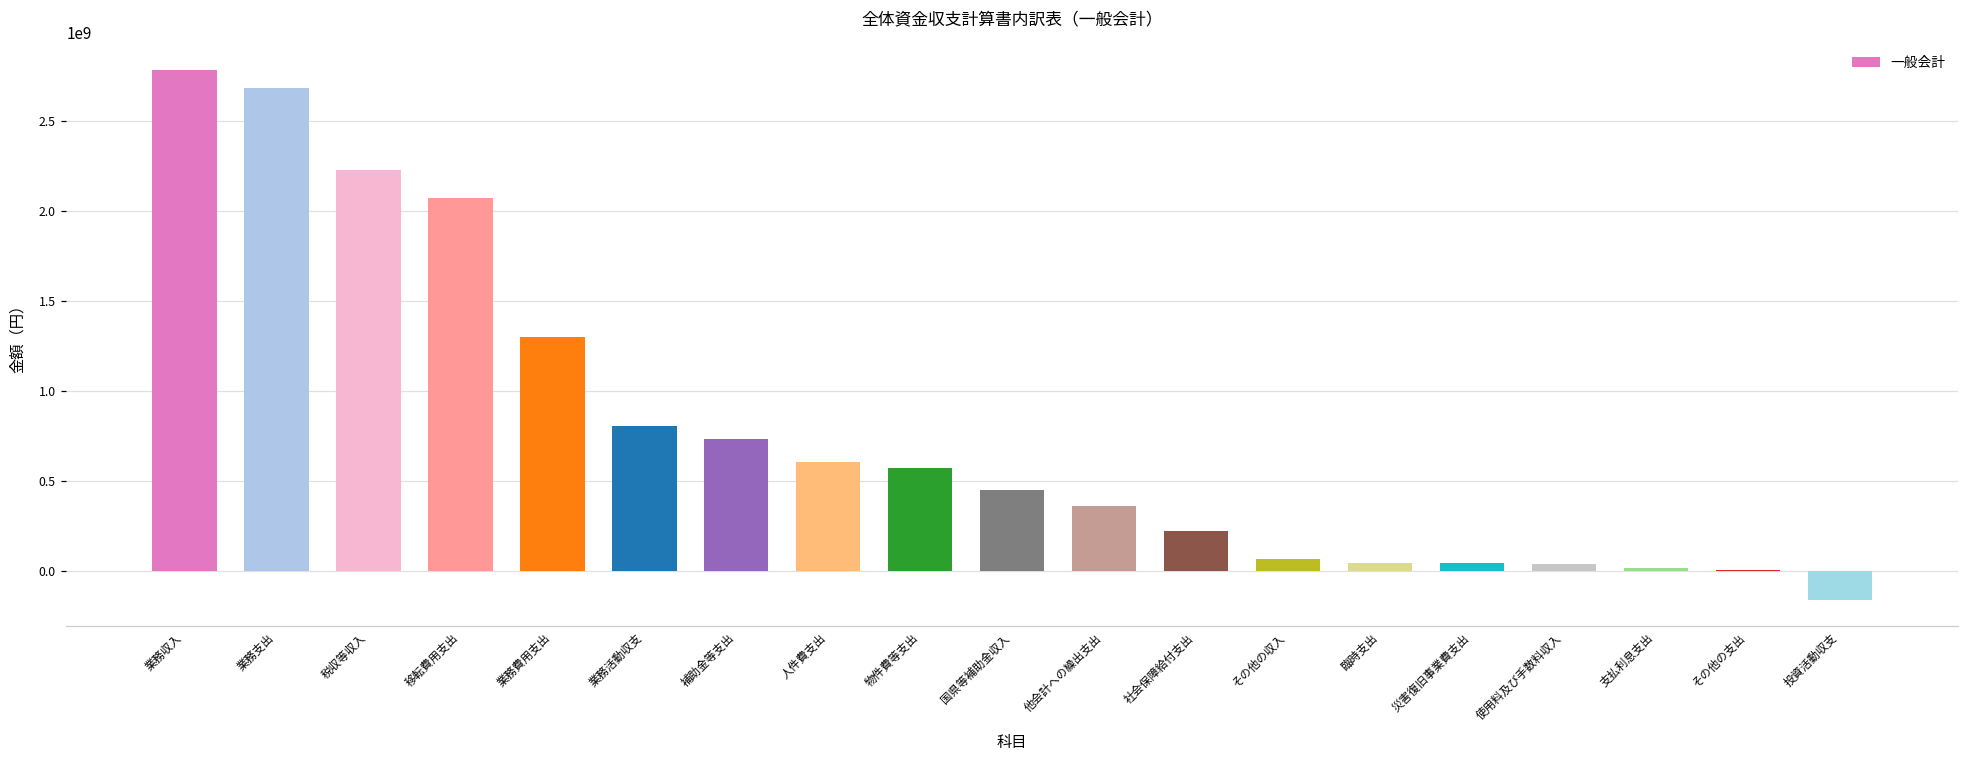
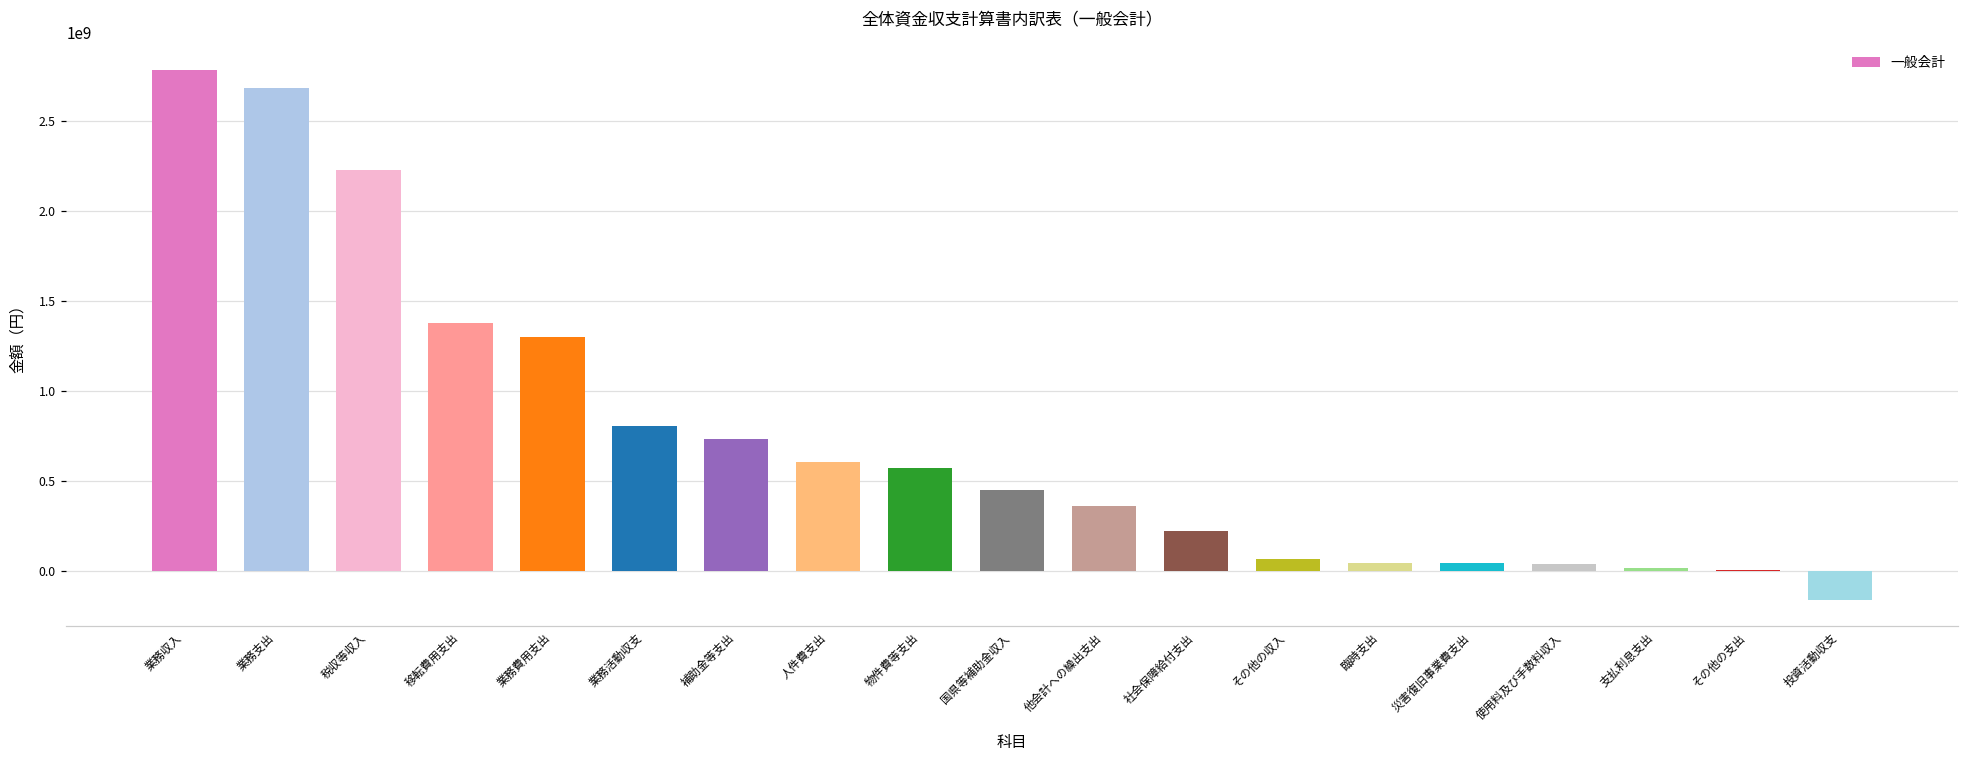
  {
    "業務収入": 2780000000,
    "業務支出": 2680000000,
    "税収等収入": 2220000000,
-   "移転費用支出": 2070000000,
+   "移転費用支出": 1380000000,
    "業務費用支出": 1300000000,
    "業務活動収支": 800000000,
    "補助金等支出": 730000000,
    "人件費支出": 610000000,
    "物件費等支出": 570000000,
    "国県等補助金収入": 450000000,
    "他会計への繰出支出": 360000000,
    "社会保障給付支出": 220000000,
    "その他の収入": 70000000,
    "臨時支出": 40000000,
    "災害復旧事業費支出": 40000000,
    "使用料及び手数料収入": 40000000,
    "支払利息支出": 20000000,
    "投資活動収支": -160000000
  }
